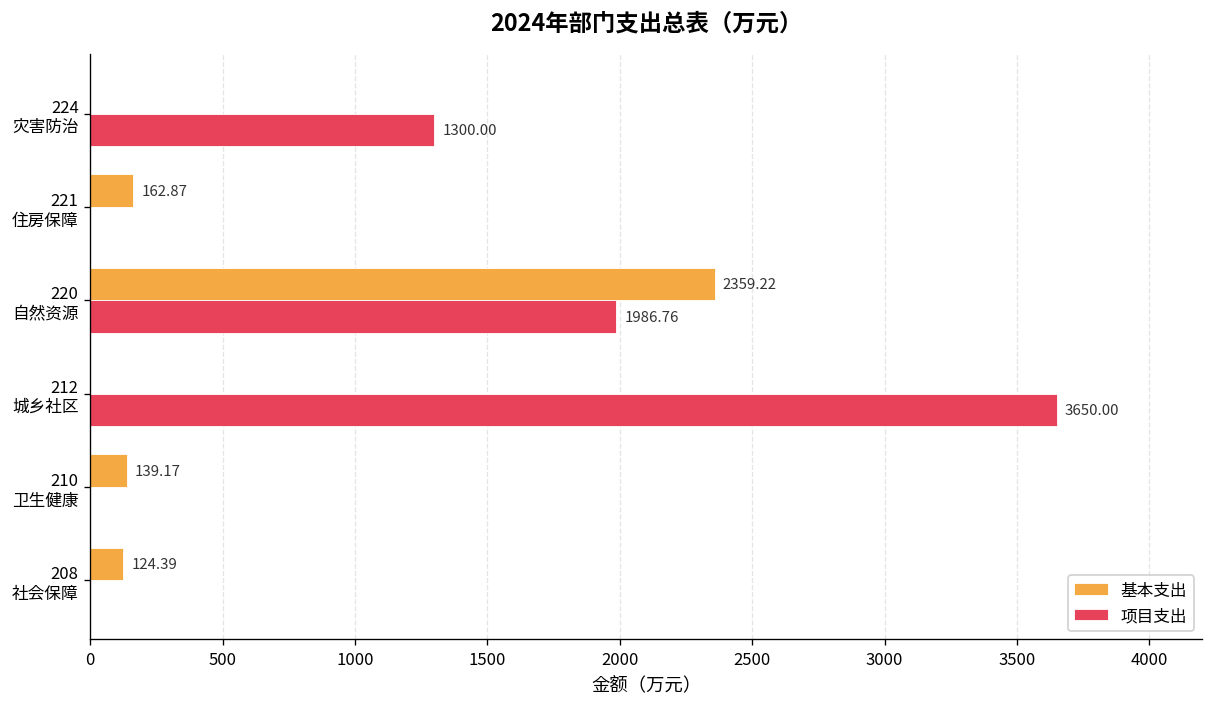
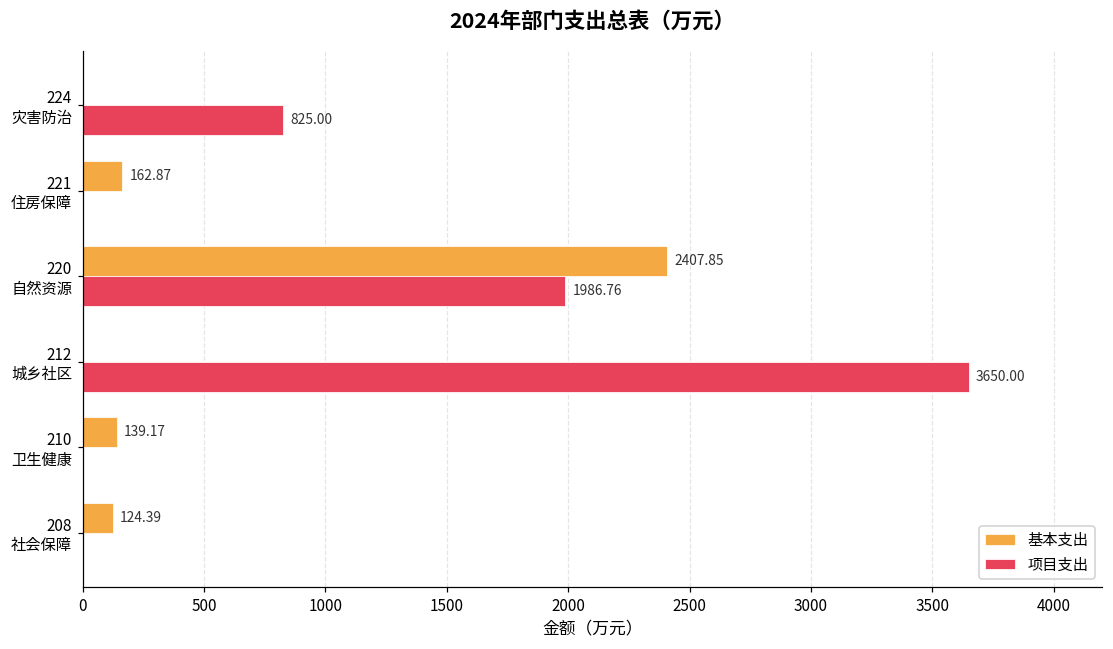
  {
    "基本支出": {
      "221 住房保障": 162.87,
-     "220 自然资源": 2359.22,
+     "220 自然资源": 2407.85,
      "210 卫生健康": 139.17,
      "208 社会保障": 124.39
    },
    "项目支出": {
-     "224 灾害防治": 1300.00,
+     "224 灾害防治": 825.00,
      "220 自然资源": 1986.76,
      "212 城乡社区": 3650.00
    }
  }
